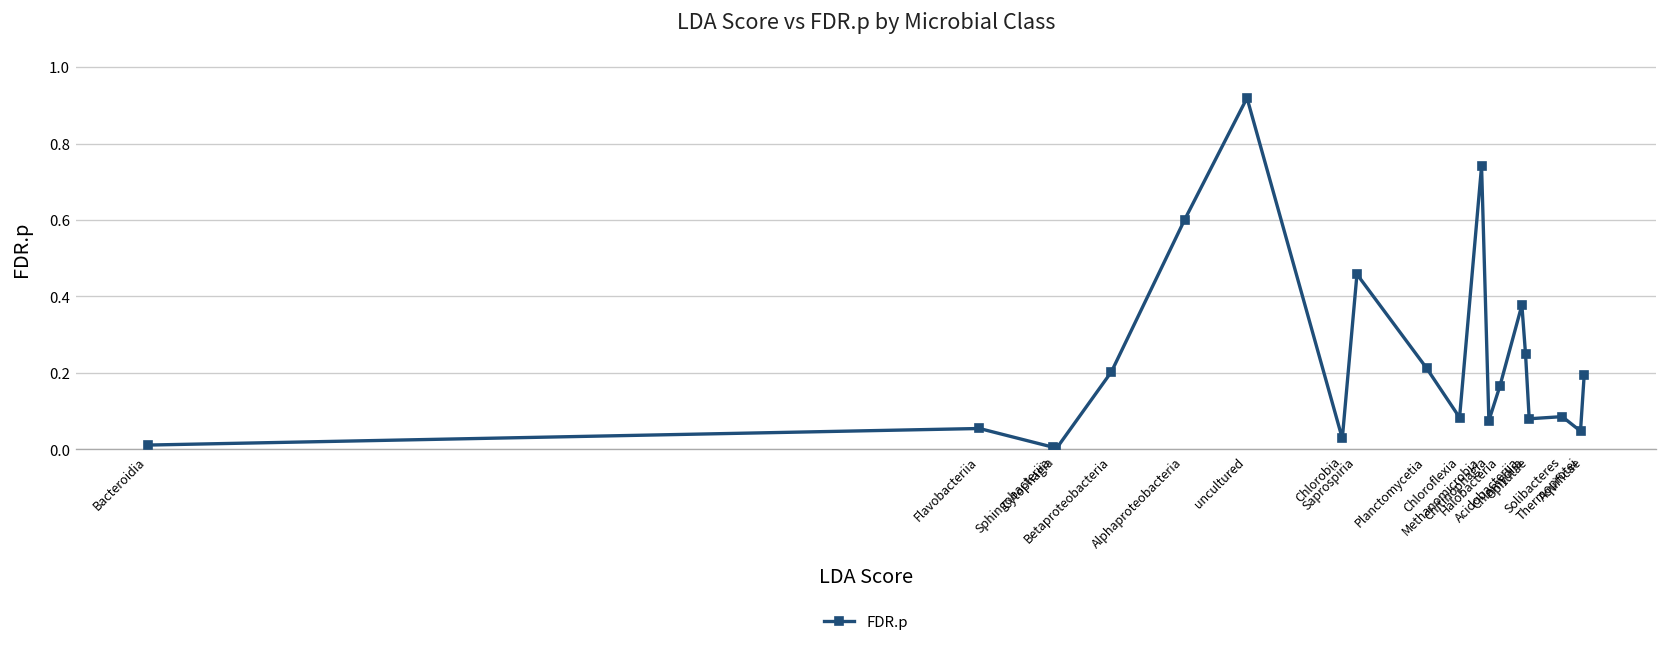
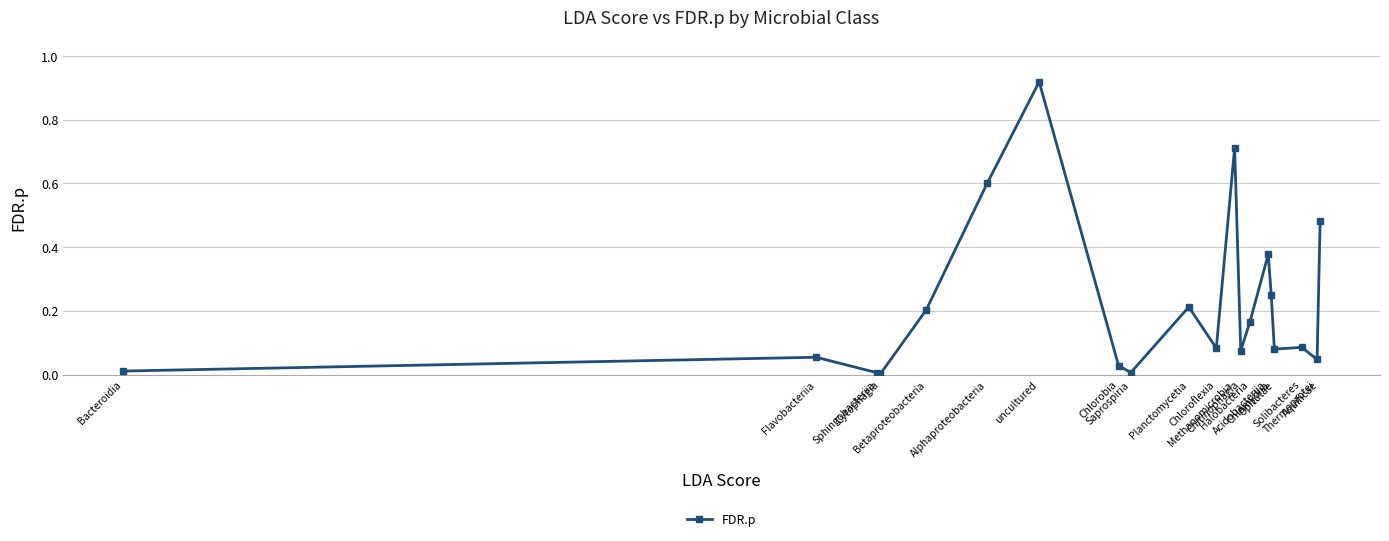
  {
    "Bacteroidia": 0.01,
    "Flavobacteriia": 0.05,
    "Sphingobacteriia": 0.01,
    "Cytophagia": 0.00,
    "Betaproteobacteria": 0.20,
    "Alphaproteobacteria": 0.60,
    "uncultured": 0.92,
    "Chlorobia": 0.03,
-   "Saprospiria": 0.46,
+   "Saprospiria": 0.01,
    "Planctomycetia": 0.21,
    "Chloroflexia": 0.08,
-   "Methanomicrobia": 0.74,
+   "Methanomicrobia": 0.71,
    "Chitinophagia": 0.08,
    "Halobacteria": 0.17,
    "Acidobacteriia": 0.38,
    "Chlamydiia": 0.25,
    "Opitutae": 0.08,
    "Solibacteres": 0.09,
    "Thermoprotei": 0.05,
-   "Aquificae": 0.19
+   "Aquificae": 0.48
  }
